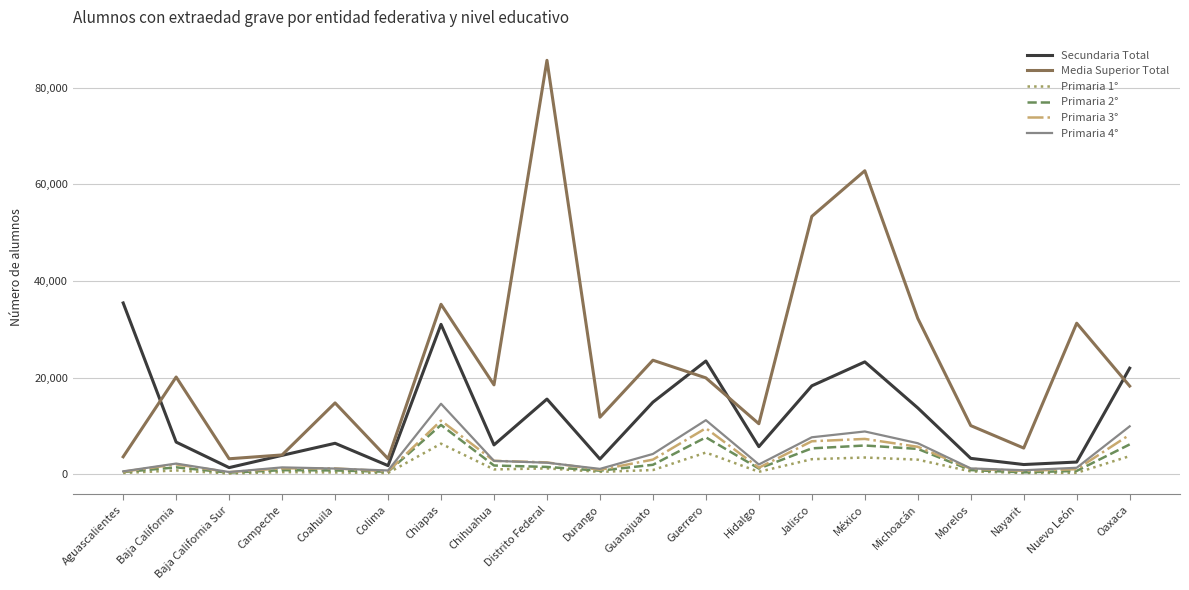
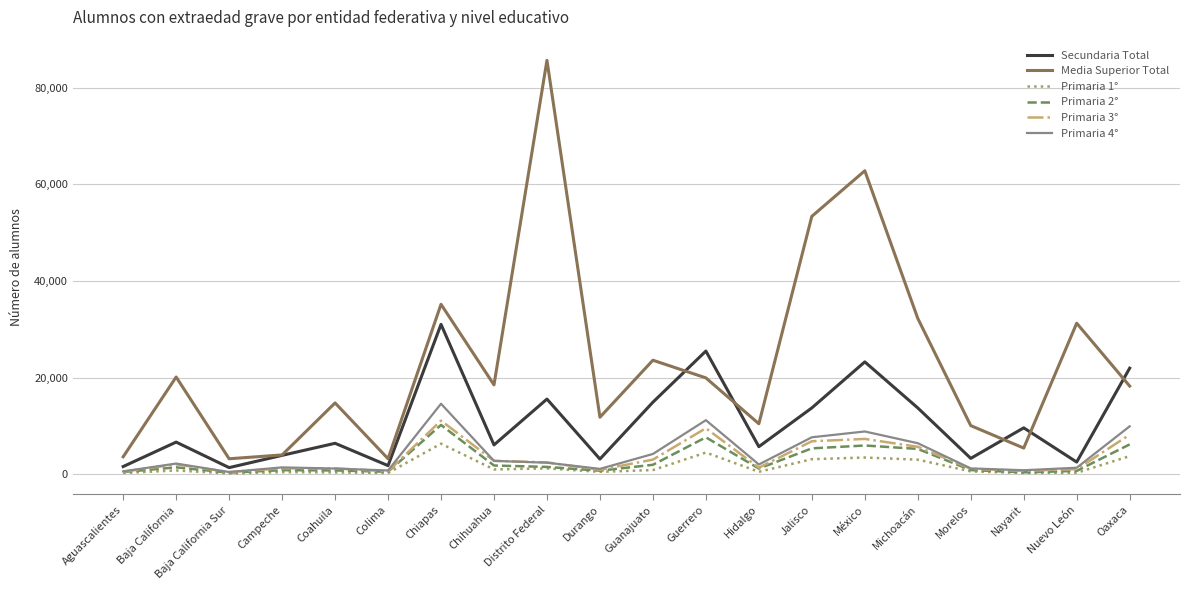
  {
    "Secundaria Total": {
-     "Aguascalientes": "35,000",
+     "Aguascalientes": "2,000",
      "Baja California": "7,000",
      "Baja California Sur": "1,000",
      "Coahuila": "6,000",
      "Colima": "2,000",
      "Chiapas": "31,000",
      "Chihuahua": "6,000",
      "Distrito Federal": "16,000",
      "Durango": "3,000",
      "Guanajuato": "15,000",
-     "Guerrero": "23,000",
+     "Guerrero": "26,000",
      "Hidalgo": "6,000",
-     "Jalisco": "18,000",
+     "Jalisco": "14,000",
      "México": "23,000",
      "Michoacán": "14,000",
      "Morelos": "3,000",
-     "Nayarit": "2,000",
+     "Nayarit": "10,000",
      "Nuevo León": "3,000",
      "Oaxaca": "22,000"
    }
  }
